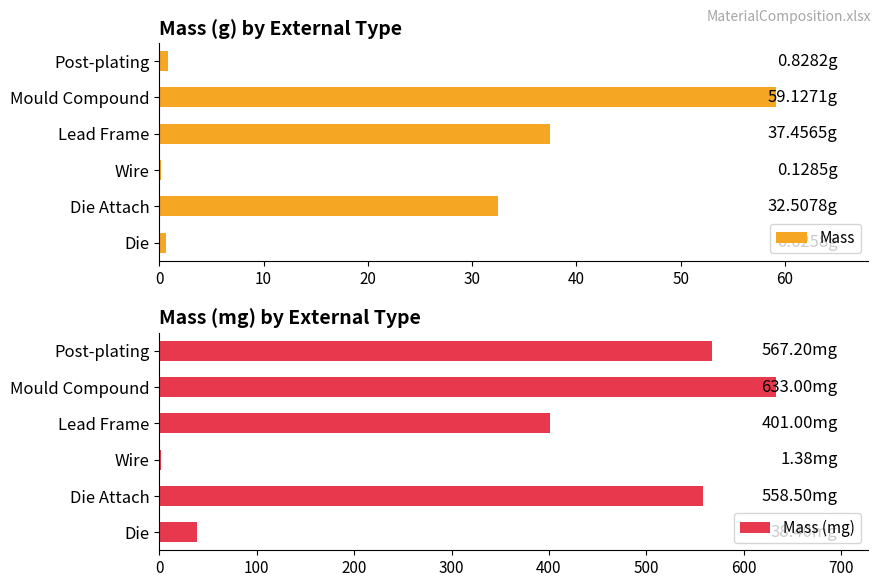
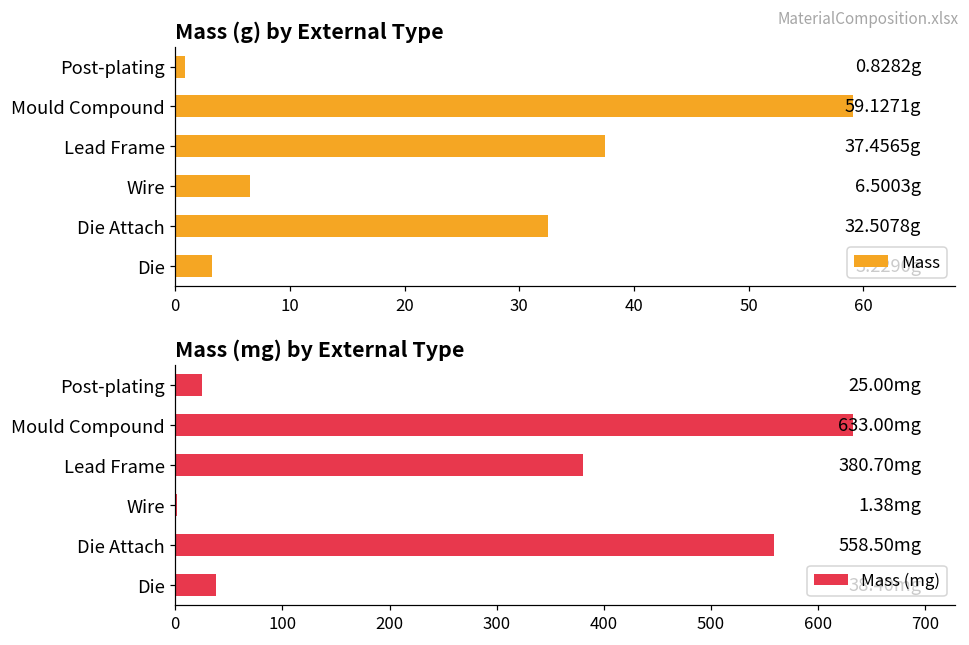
  {
    "Mass (g) by External Type": {
      "Mould Compound": "59.1271g",
-     "Wire": "0.1285g",
-     "Die": "0.6258g"
+     "Wire": "6.5003g",
+     "Die": "3.2290g"
    },
    "Mass (mg) by External Type": {
-     "Post-plating": "567.20",
+     "Post-plating": "25.00",
      "Mould Compound": "633.00",
-     "Lead Frame": "401.00"
+     "Lead Frame": "380.70"
    }
  }
